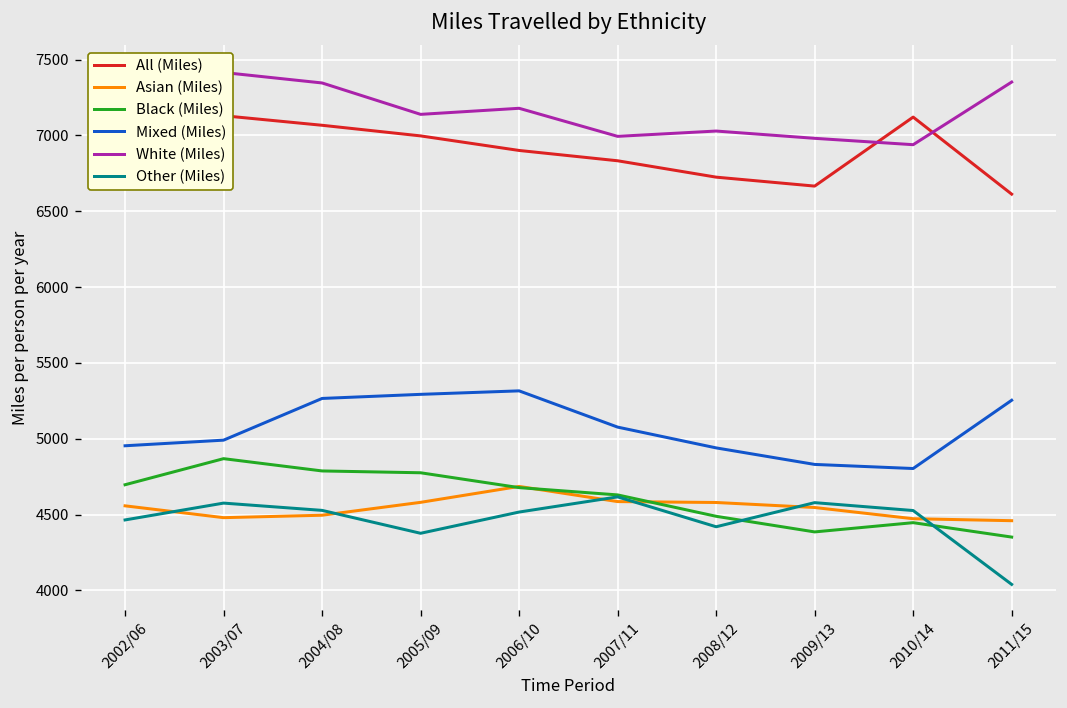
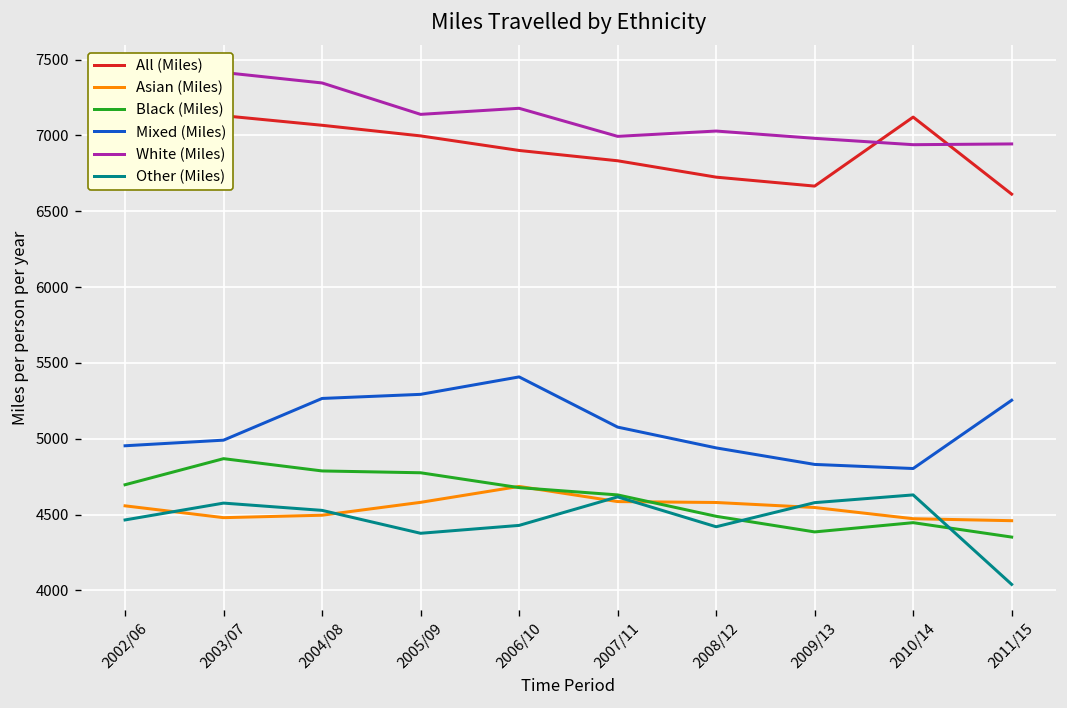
  {
    "All (Miles)": {
      "2004/08": 7070,
      "2005/09": 7000,
      "2006/10": 6900,
      "2007/11": 6830,
      "2008/12": 6730,
      "2009/13": 6670,
      "2010/14": 7120,
      "2011/15": 6610
    },
    "Asian (Miles)": {
      "2002/06": 4560,
      "2003/07": 4480,
      "2004/08": 4500,
      "2005/09": 4580,
      "2007/11": 4590,
      "2008/12": 4580,
      "2009/13": 4550,
      "2010/14": 4470,
      "2011/15": 4460
    },
    "Black (Miles)": {
      "2002/06": 4700,
      "2003/07": 4870,
      "2004/08": 4790,
      "2005/09": 4780,
      "2008/12": 4490,
      "2009/13": 4390,
      "2010/14": 4450,
      "2011/15": 4350
    },
    "Mixed (Miles)": {
      "2002/06": 4950,
      "2003/07": 4990,
      "2004/08": 5270,
      "2005/09": 5290,
-     "2006/10": 5320,
+     "2006/10": 5410,
      "2007/11": 5080,
      "2008/12": 4940,
      "2009/13": 4830,
      "2010/14": 4800,
      "2011/15": 5250
    },
    "White (Miles)": {
      "2004/08": 7350,
      "2005/09": 7140,
      "2006/10": 7180,
      "2007/11": 6990,
      "2008/12": 7030,
      "2009/13": 6980,
      "2010/14": 6940,
-     "2011/15": 7350
+     "2011/15": 6940
    },
    "Other (Miles)": {
      "2002/06": 4470,
      "2003/07": 4580,
      "2004/08": 4530,
      "2005/09": 4380,
-     "2006/10": 4520,
+     "2006/10": 4430,
      "2008/12": 4420,
      "2009/13": 4580,
-     "2010/14": 4530,
+     "2010/14": 4630,
      "2011/15": 4040
    }
  }
